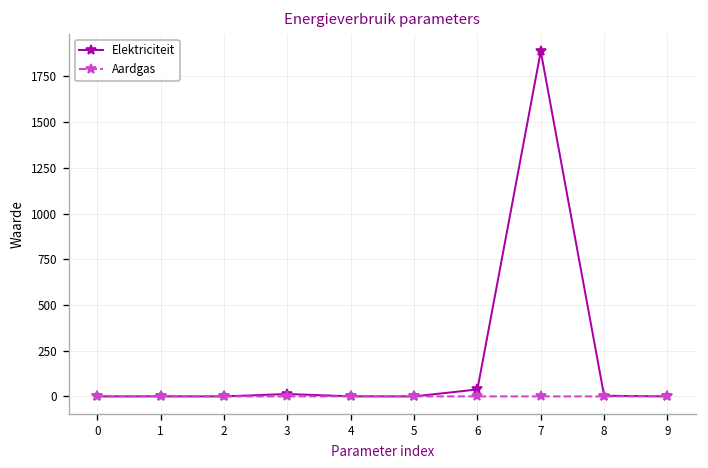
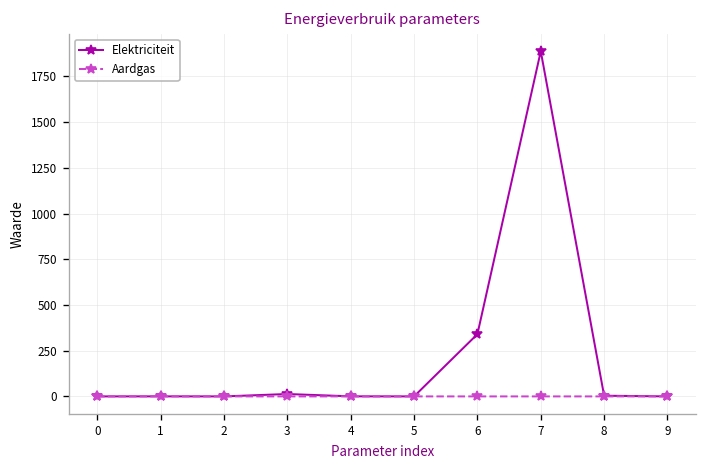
  {
    "Elektriciteit": {
-     "6": 40,
+     "6": 340,
      "7": 1890
    },
    "Aardgas": {
      "6": 0,
      "7": 0
    }
  }
